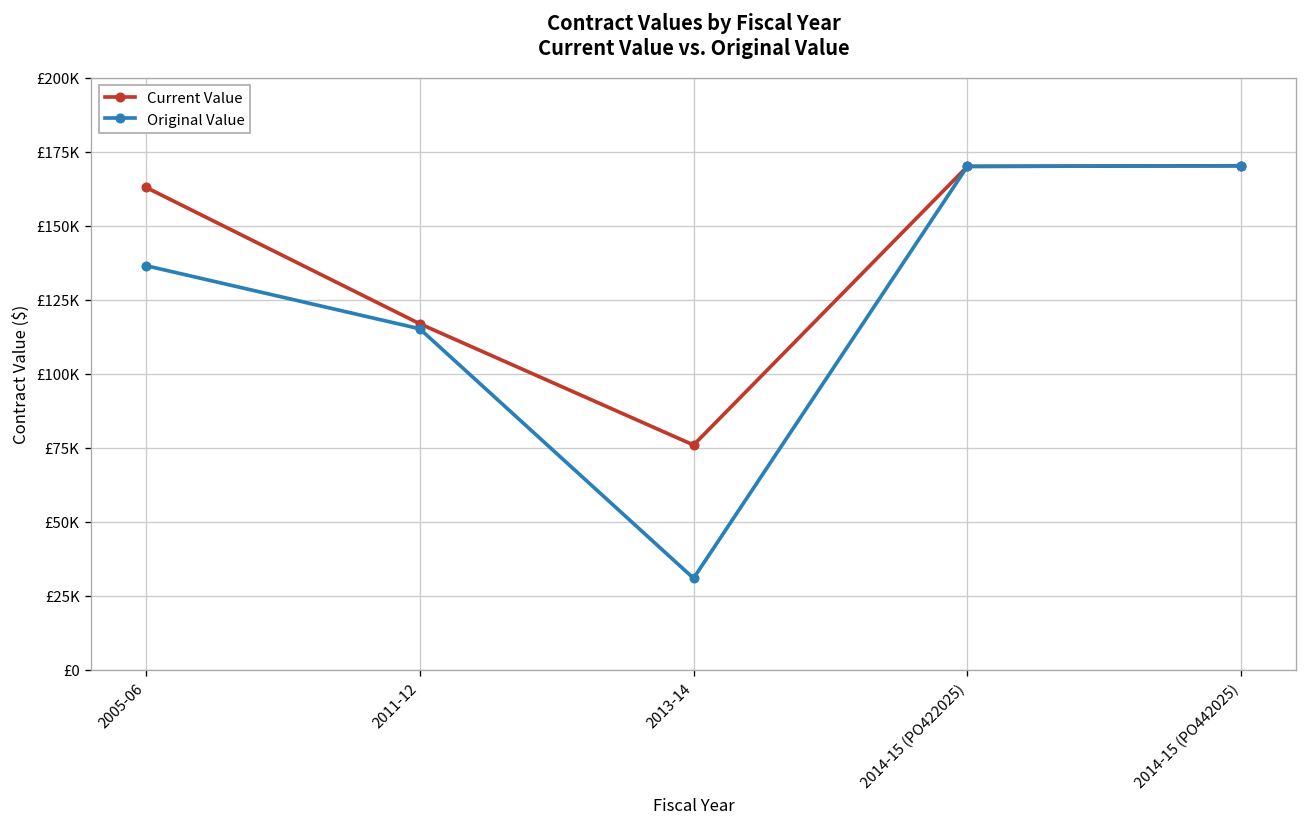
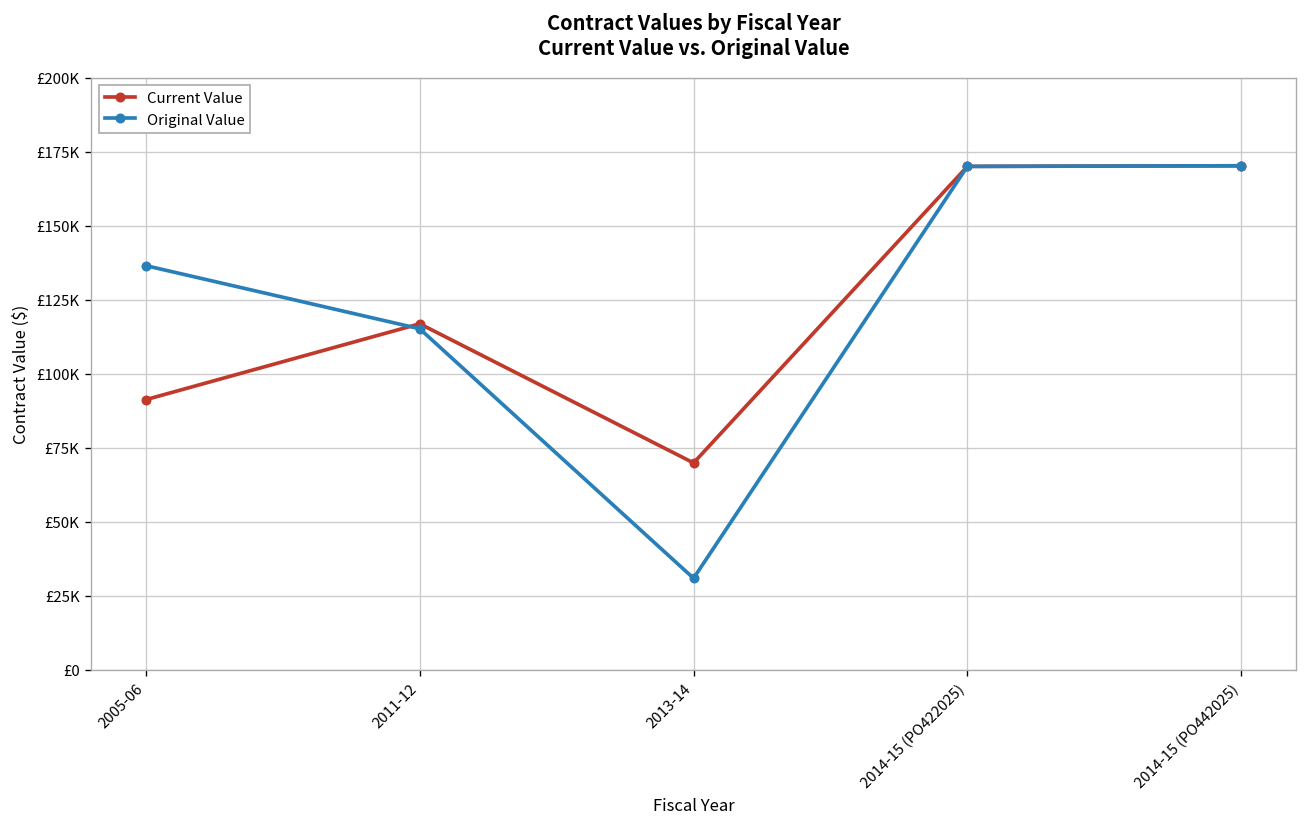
  {
    "Current Value": {
-     "2005-06": "£163000",
+     "2005-06": "£91000",
      "2011-12": "£117000",
-     "2013-14": "£76000"
+     "2013-14": "£70000"
    },
    "Original Value": {
      "2005-06": "£136000",
      "2011-12": "£115000",
      "2013-14": "£31000"
    }
  }
